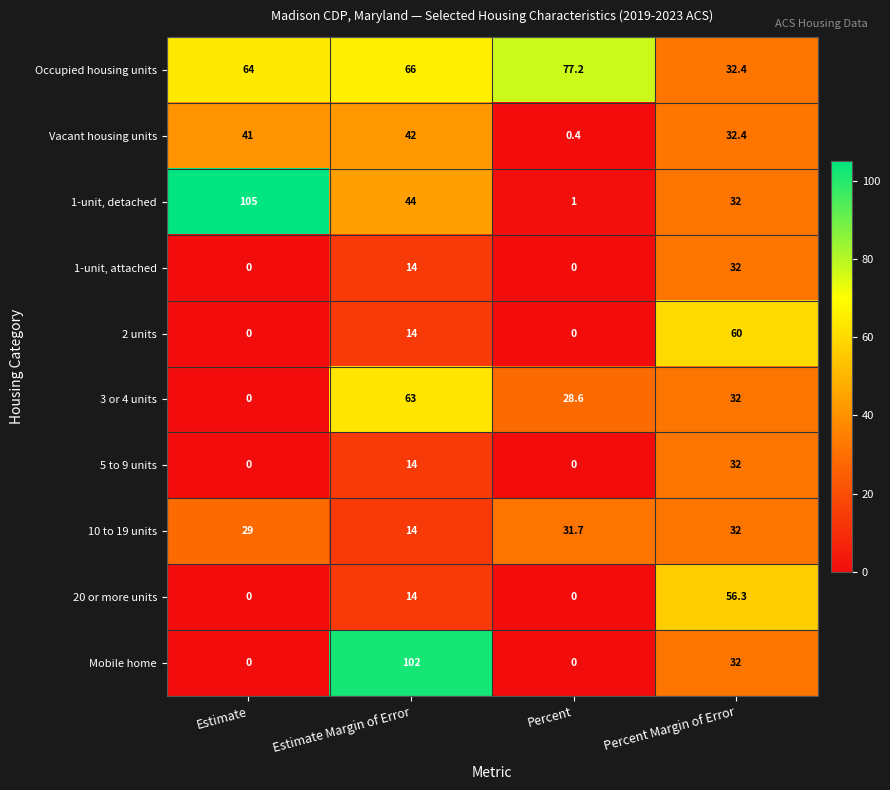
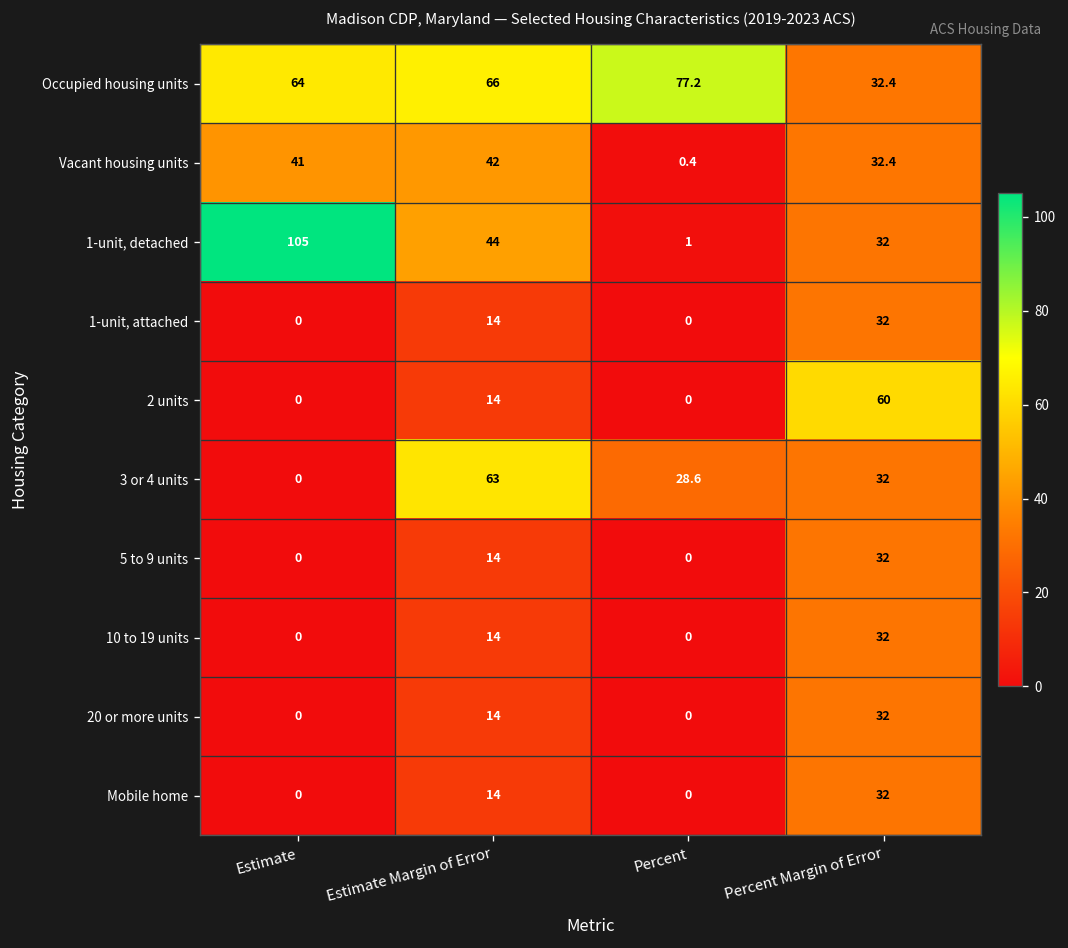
  {
    "Occupied housing units": {
      "Estimate": 64,
      "Estimate Margin of Error": 66,
      "Percent": 77.2,
      "Percent Margin of Error": 32.4
    },
    "Vacant housing units": {
      "Estimate": 41,
      "Estimate Margin of Error": 42,
      "Percent": 0.4,
      "Percent Margin of Error": 32.4
    },
    "1-unit, detached": {
      "Estimate": 105,
      "Estimate Margin of Error": 44,
      "Percent": 1,
      "Percent Margin of Error": 32
    },
    "1-unit, attached": {
      "Estimate": 0,
      "Estimate Margin of Error": 14,
      "Percent": 0,
      "Percent Margin of Error": 32
    },
    "2 units": {
      "Estimate": 0,
      "Estimate Margin of Error": 14,
      "Percent": 0,
      "Percent Margin of Error": 60
    },
    "3 or 4 units": {
      "Estimate": 0,
      "Estimate Margin of Error": 63,
      "Percent": 28.6,
      "Percent Margin of Error": 32
    },
    "5 to 9 units": {
      "Estimate": 0,
      "Estimate Margin of Error": 14,
      "Percent": 0,
      "Percent Margin of Error": 32
    },
    "10 to 19 units": {
-     "Estimate": 29,
+     "Estimate": 0,
      "Estimate Margin of Error": 14,
-     "Percent": 31.7,
+     "Percent": 0,
      "Percent Margin of Error": 32
    },
    "20 or more units": {
      "Estimate": 0,
      "Estimate Margin of Error": 14,
      "Percent": 0,
-     "Percent Margin of Error": 56.3
+     "Percent Margin of Error": 32
    },
    "Mobile home": {
      "Estimate": 0,
-     "Estimate Margin of Error": 102,
+     "Estimate Margin of Error": 14,
      "Percent": 0,
      "Percent Margin of Error": 32
    }
  }
